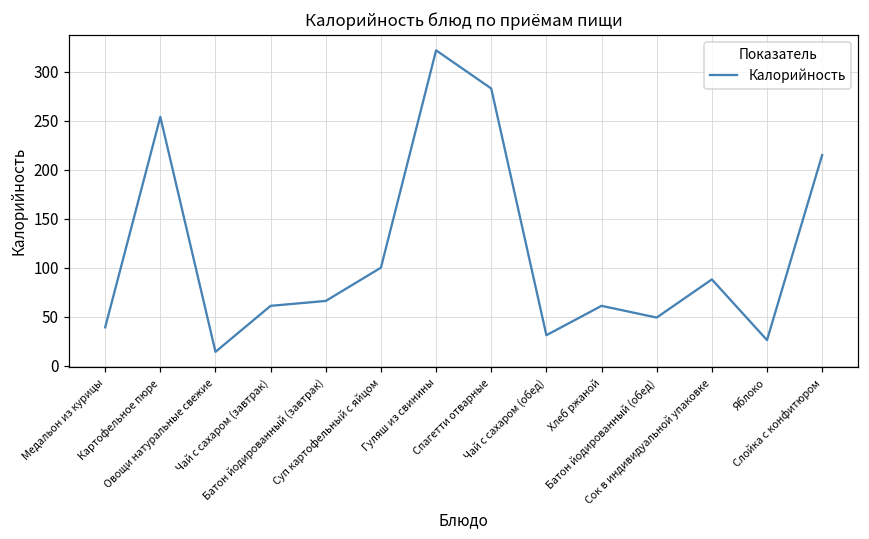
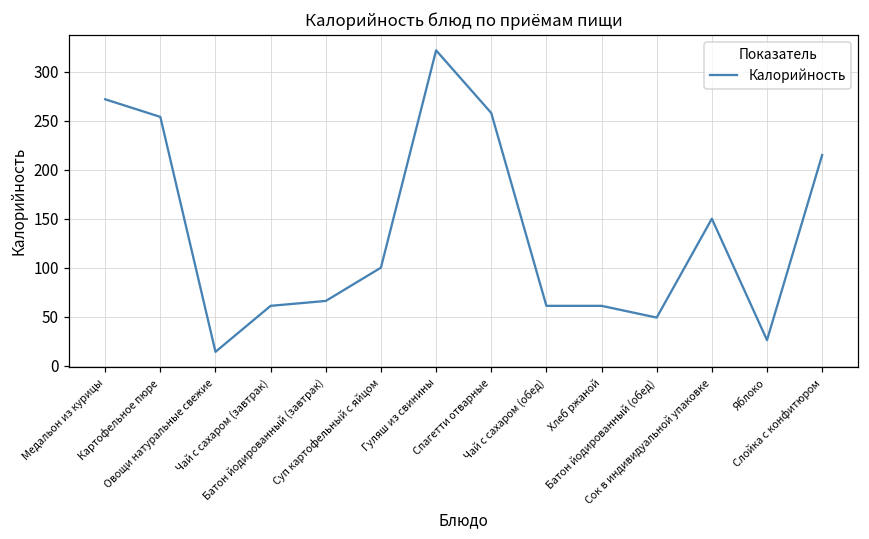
  {
-   "Медальон из курицы": 40,
+   "Медальон из курицы": 270,
    "Картофельное пюре": 250,
    "Овощи натуральные свежие": 10,
    "Чай с сахаром (завтрак)": 60,
    "Батон йодированный (завтрак)": 70,
    "Суп картофельный с яйцом": 100,
    "Гуляш из свинины": 320,
-   "Спагетти отварные": 280,
-   "Чай с сахаром (обед)": 30,
+   "Спагетти отварные": 260,
+   "Чай с сахаром (обед)": 60,
    "Хлеб ржаной": 60,
    "Батон йодированный (обед)": 50,
-   "Сок в индивидуальной упаковке": 90,
+   "Сок в индивидуальной упаковке": 150,
    "Яблоко": 30,
    "Слойка с конфитюром": 220
  }
